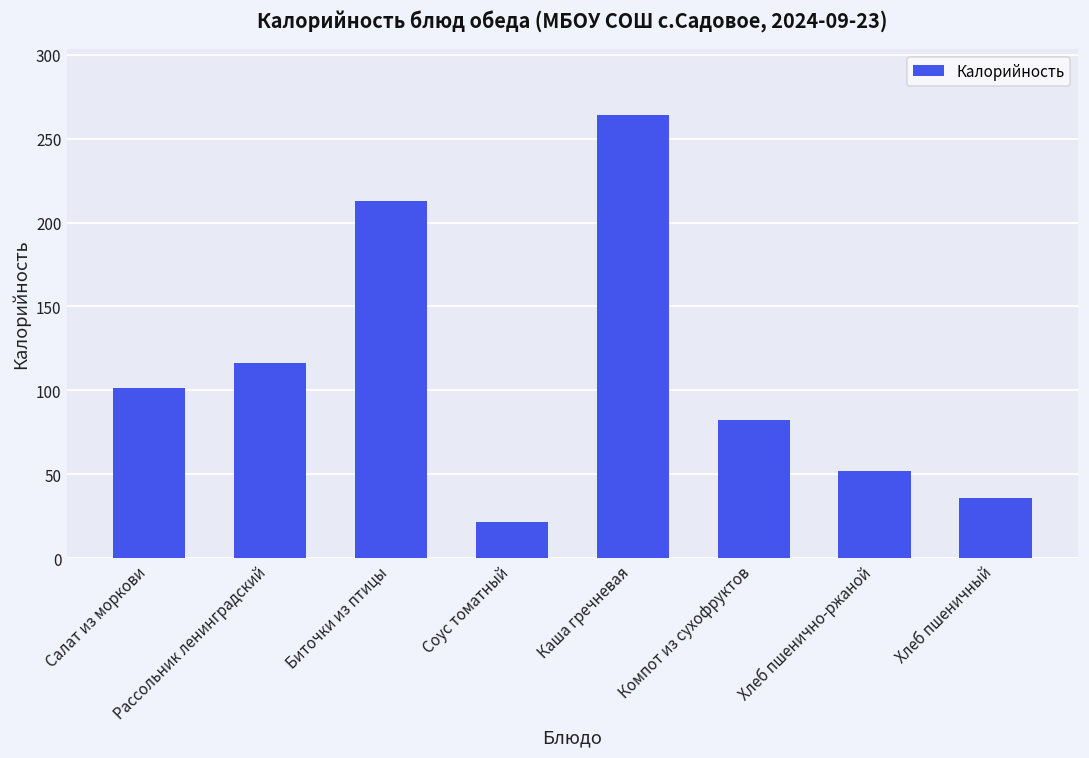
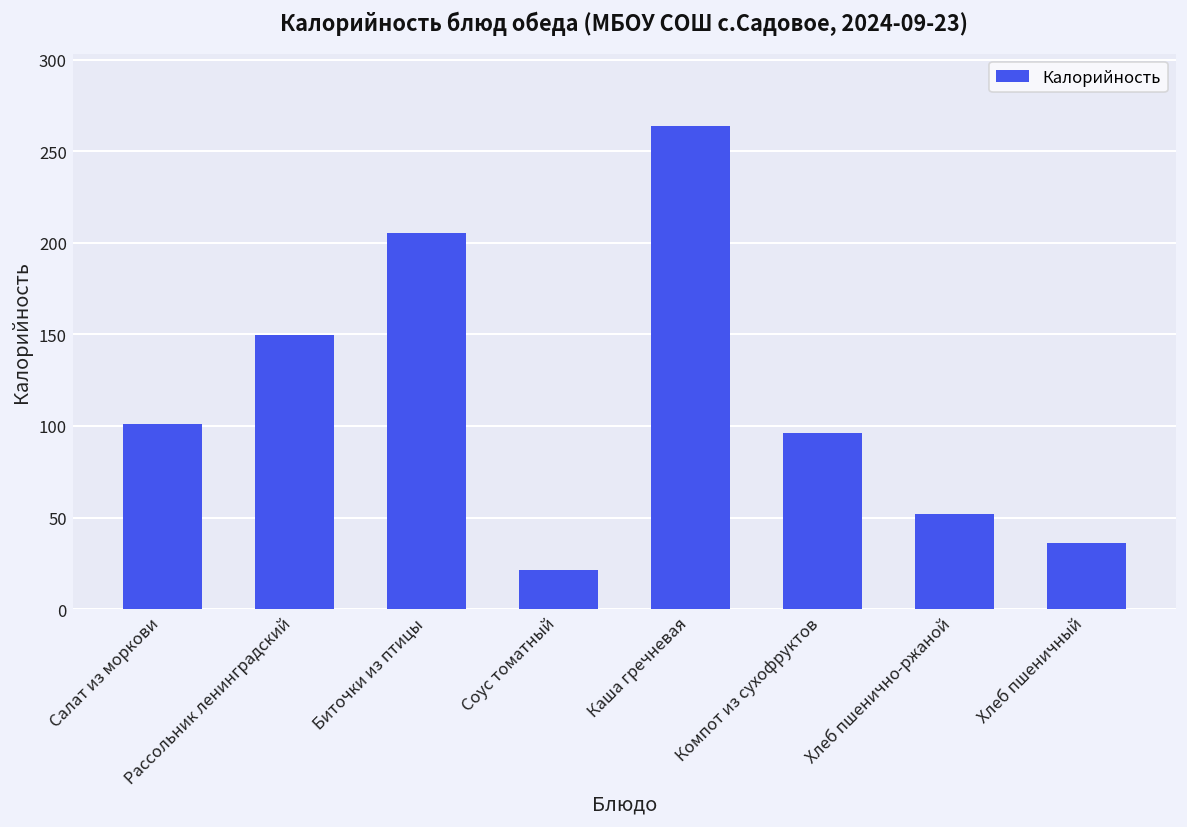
  {
    "Салат из моркови": 101,
-   "Рассольник ленинградский": 116,
-   "Биточки из птицы": 213,
+   "Рассольник ленинградский": 150,
+   "Биточки из птицы": 205,
    "Соус томатный": 22,
    "Каша гречневая": 264,
-   "Компот из сухофруктов": 82,
+   "Компот из сухофруктов": 96,
    "Хлеб пшенично-ржаной": 52,
    "Хлеб пшеничный": 36
  }
